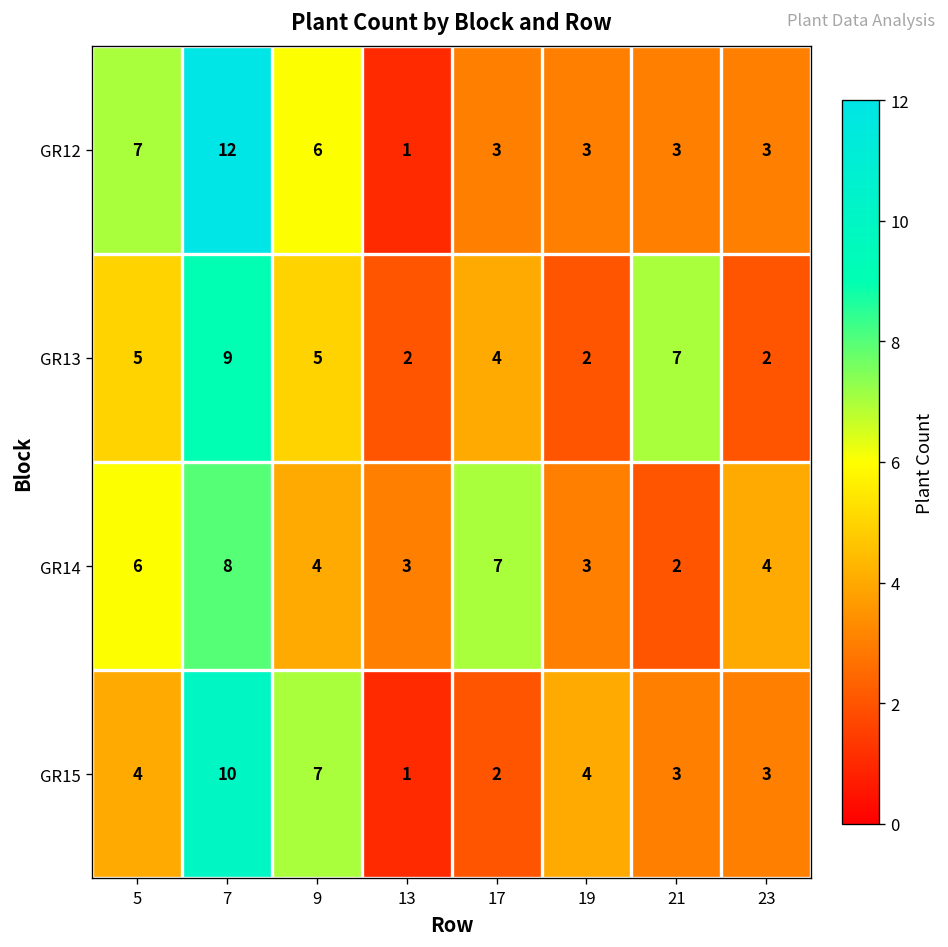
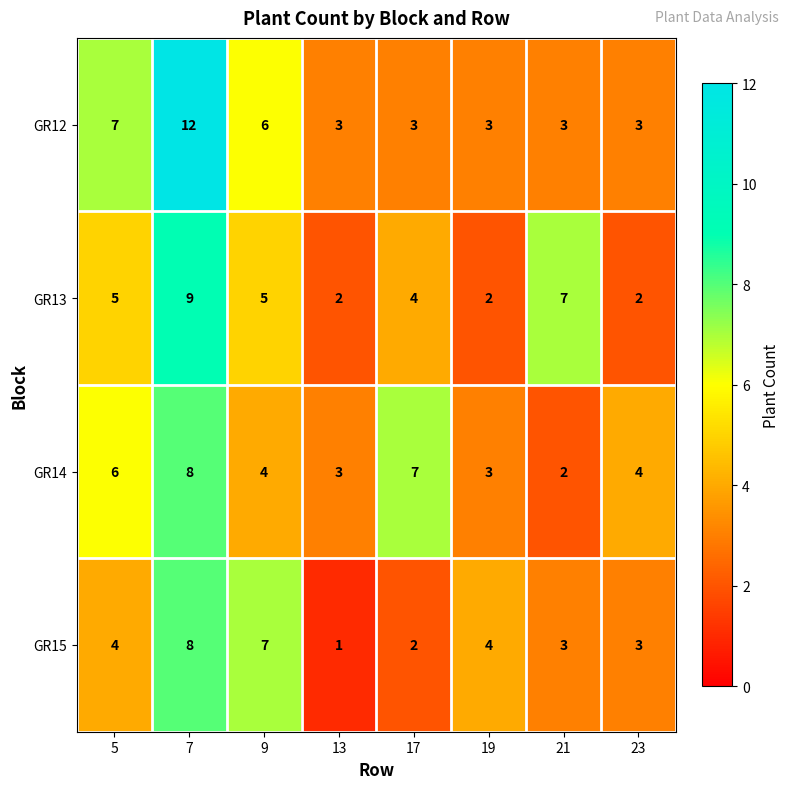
  {
    "GR12": {
      "5": 7,
      "7": 12,
      "9": 6,
-     "13": 1,
+     "13": 3,
      "17": 3,
      "19": 3,
      "21": 3,
      "23": 3
    },
    "GR13": {
      "5": 5,
      "7": 9,
      "9": 5,
      "13": 2,
      "17": 4,
      "19": 2,
      "21": 7,
      "23": 2
    },
    "GR14": {
      "5": 6,
      "7": 8,
      "9": 4,
      "13": 3,
      "17": 7,
      "19": 3,
      "21": 2,
      "23": 4
    },
    "GR15": {
      "5": 4,
-     "7": 10,
+     "7": 8,
      "9": 7,
      "13": 1,
      "17": 2,
      "19": 4,
      "21": 3,
      "23": 3
    }
  }
